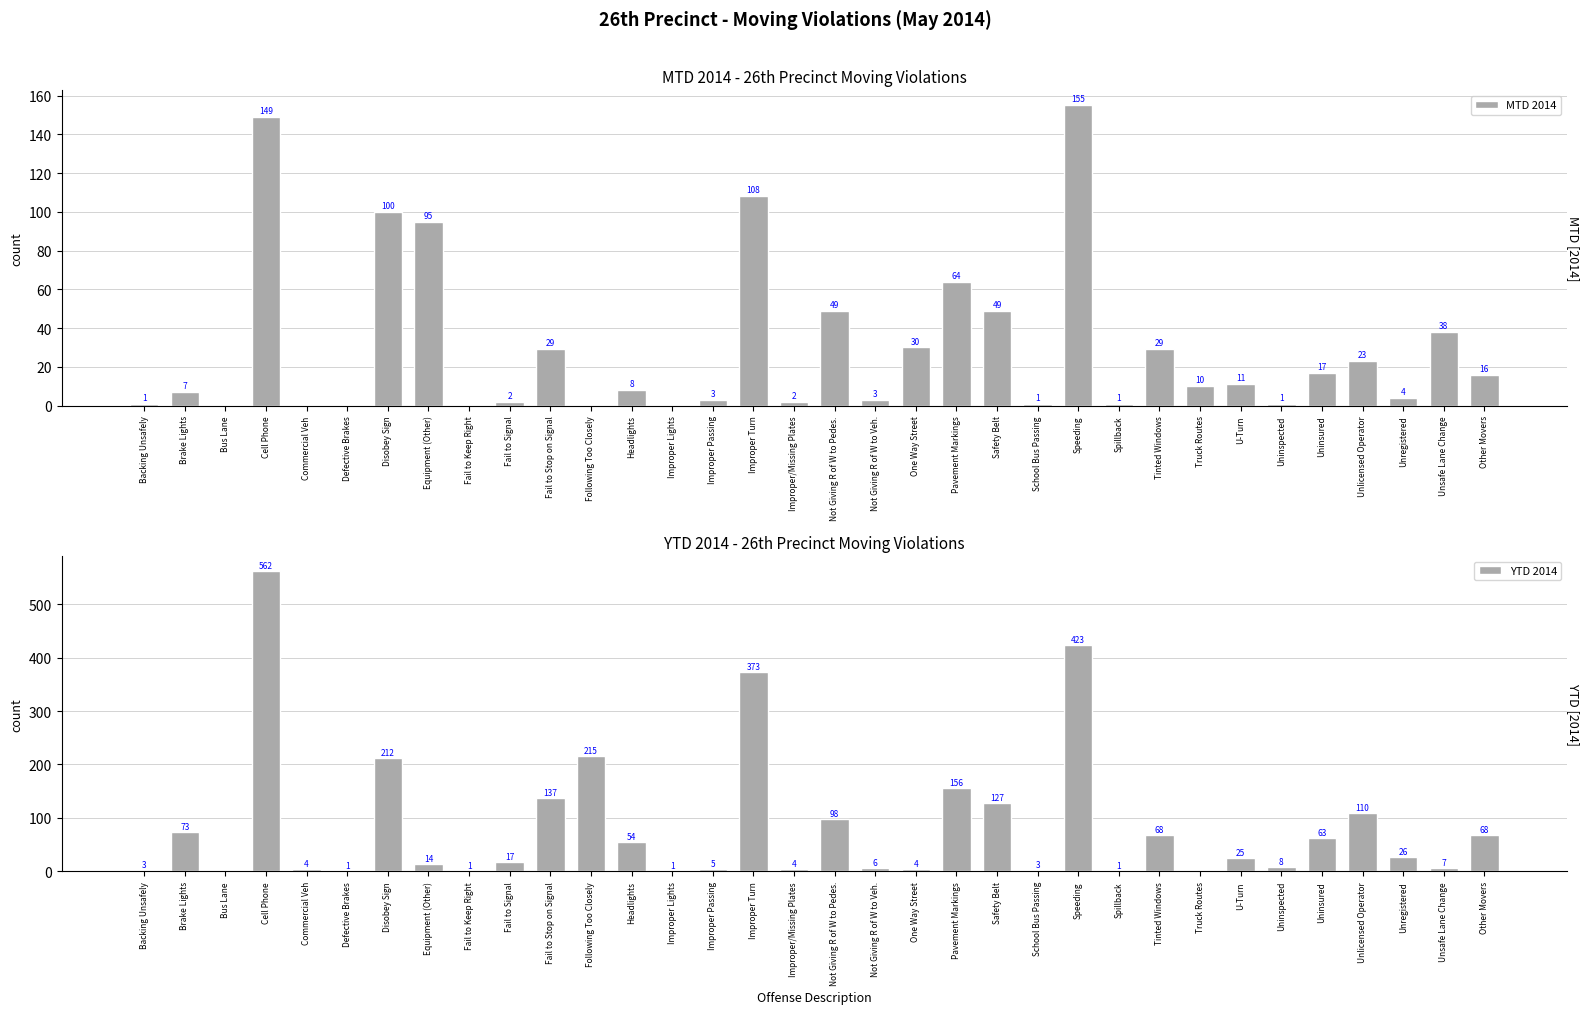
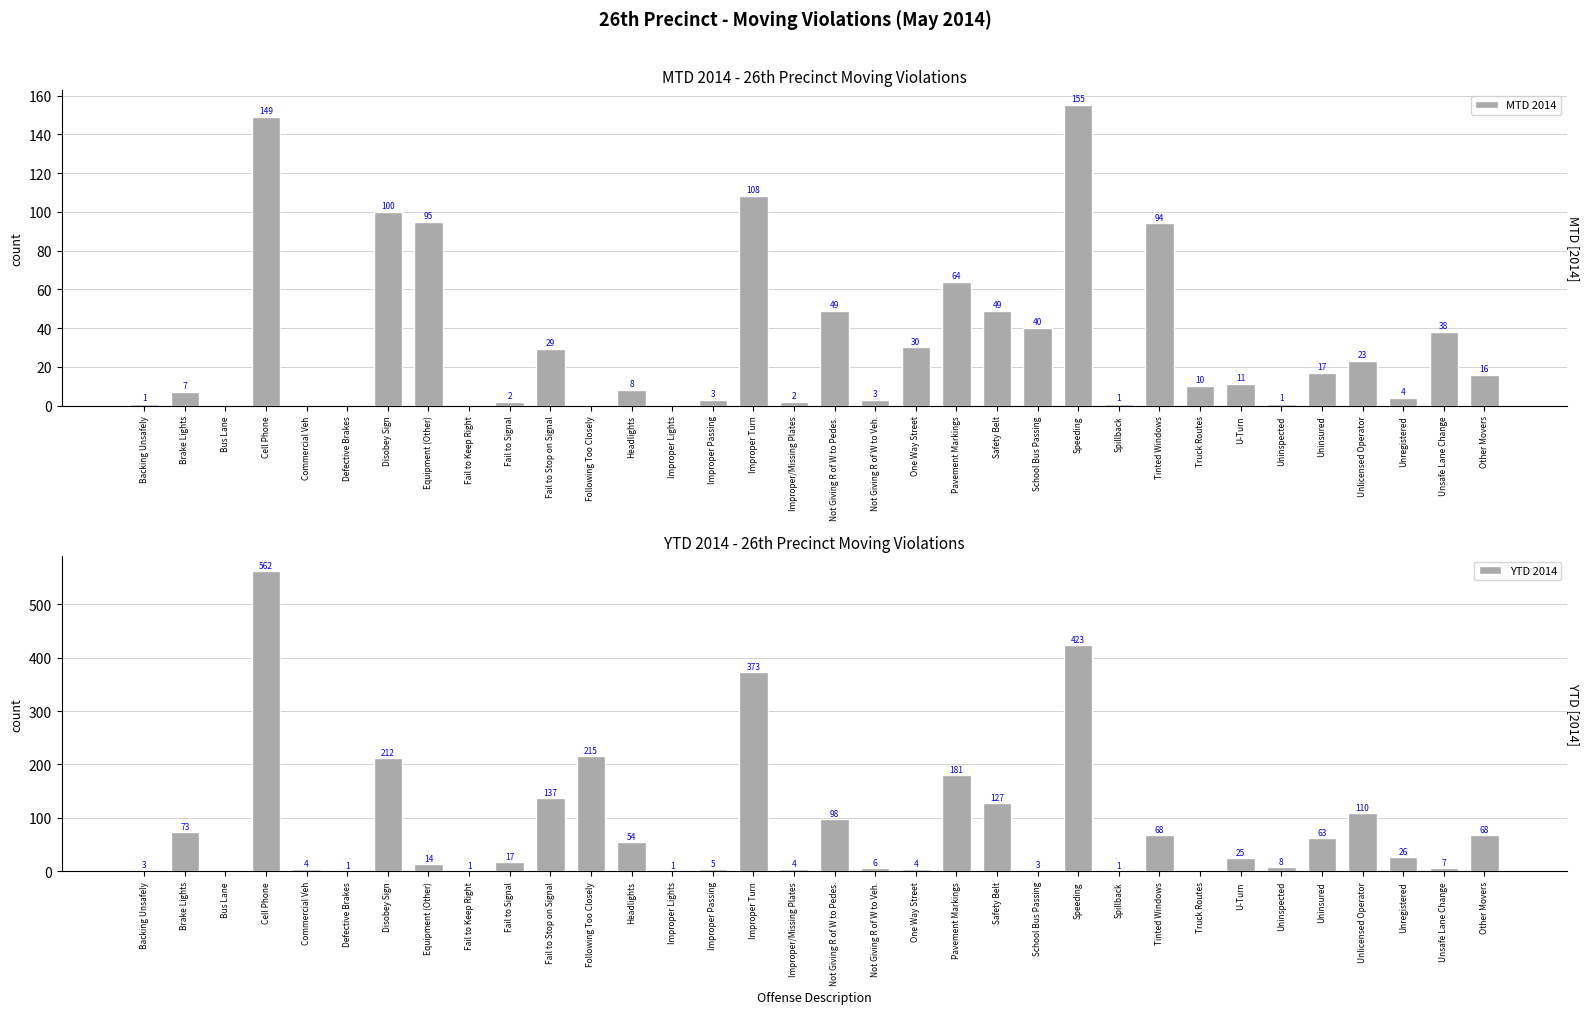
  {
    "MTD 2014 - 26th Precinct Moving Violations": {
      "Backing Unsafely": 1,
      "Brake Lights": 7,
      "Cell Phone": 149,
      "Disobey Sign": 100,
      "Equipment (Other)": 95,
      "Fail to Signal": 2,
      "Fail to Stop on Signal": 29,
      "Headlights": 8,
      "Improper Passing": 3,
      "Improper Turn": 108,
      "Improper/Missing Plates": 2,
      "Not Giving R of W to Pedes.": 49,
      "Not Giving R of W to Veh.": 3,
      "One Way Street": 30,
      "Pavement Markings": 64,
      "Safety Belt": 49,
-     "School Bus Passing": 1,
+     "School Bus Passing": 40,
      "Speeding": 155,
      "Spillback": 1,
-     "Tinted Windows": 29,
+     "Tinted Windows": 94,
      "Truck Routes": 10,
      "U-Turn": 11,
      "Uninspected": 1,
      "Uninsured": 17,
      "Unlicensed Operator": 23,
      "Unregistered": 4,
      "Unsafe Lane Change": 38,
      "Other Movers": 16
    },
    "YTD 2014 - 26th Precinct Moving Violations": {
      "Backing Unsafely": 3,
      "Brake Lights": 73,
      "Cell Phone": 562,
      "Commercial Veh": 4,
      "Defective Brakes": 1,
      "Disobey Sign": 212,
      "Equipment (Other)": 14,
      "Fail to Keep Right": 1,
      "Fail to Signal": 17,
      "Fail to Stop on Signal": 137,
      "Following Too Closely": 215,
      "Headlights": 54,
      "Improper Lights": 1,
      "Improper Passing": 5,
      "Improper Turn": 373,
      "Improper/Missing Plates": 4,
      "Not Giving R of W to Pedes.": 98,
      "Not Giving R of W to Veh.": 6,
      "One Way Street": 4,
-     "Pavement Markings": 156,
+     "Pavement Markings": 181,
      "Safety Belt": 127,
      "School Bus Passing": 3,
      "Speeding": 423,
      "Spillback": 1,
      "Tinted Windows": 68,
      "U-Turn": 25,
      "Uninspected": 8,
      "Uninsured": 63,
      "Unlicensed Operator": 110,
      "Unregistered": 26,
      "Unsafe Lane Change": 7,
      "Other Movers": 68
    }
  }
